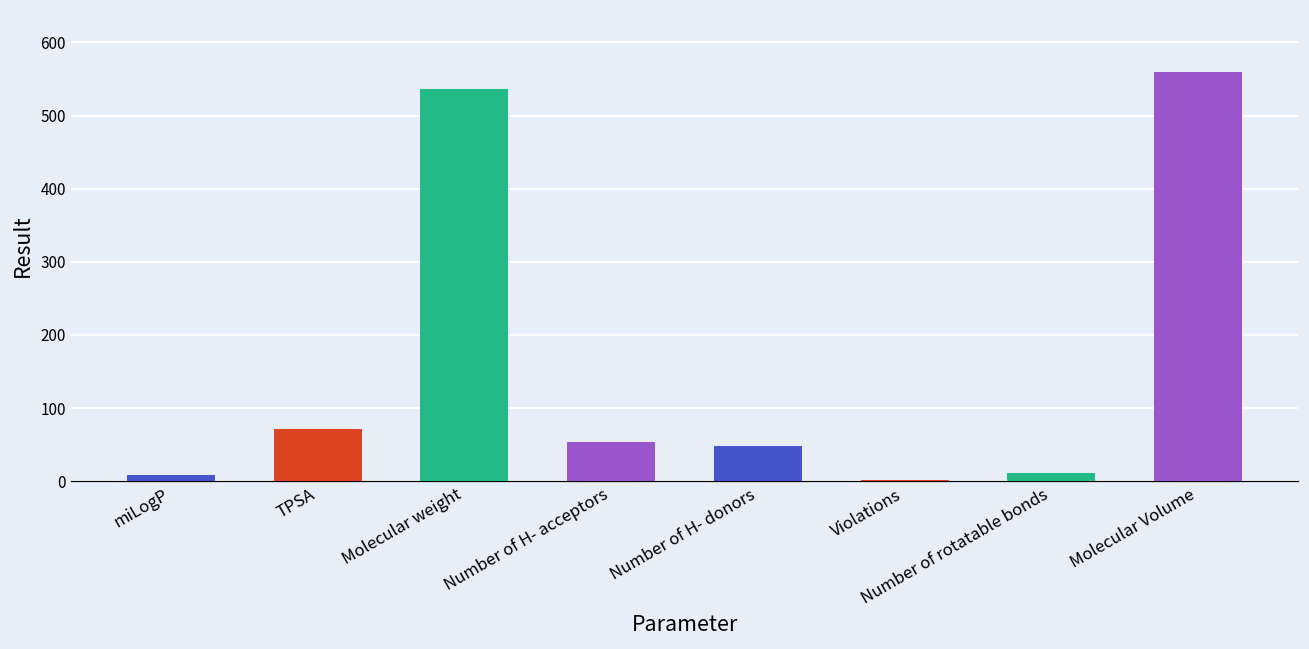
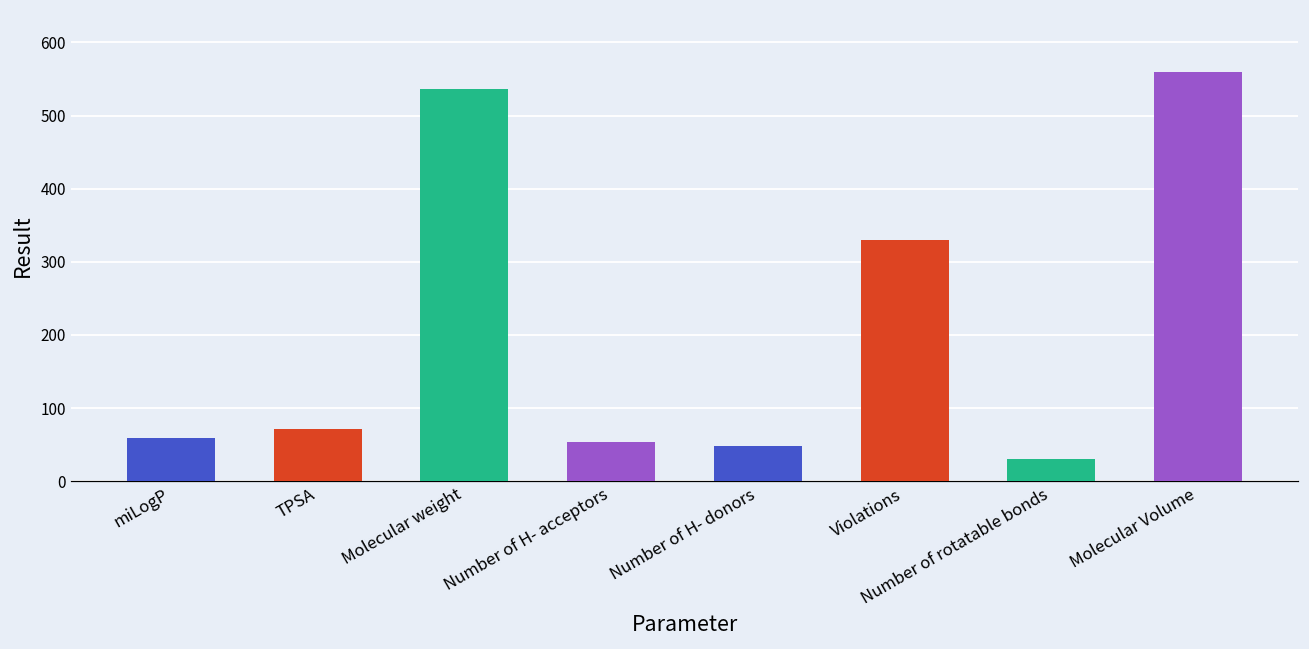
  {
-   "miLogP": 10,
+   "miLogP": 60,
    "TPSA": 70,
    "Molecular weight": 540,
    "Number of H- acceptors": 50,
    "Number of H- donors": 50,
-   "Violations": 0,
-   "Number of rotatable bonds": 10,
+   "Violations": 330,
+   "Number of rotatable bonds": 30,
    "Molecular Volume": 560
  }
